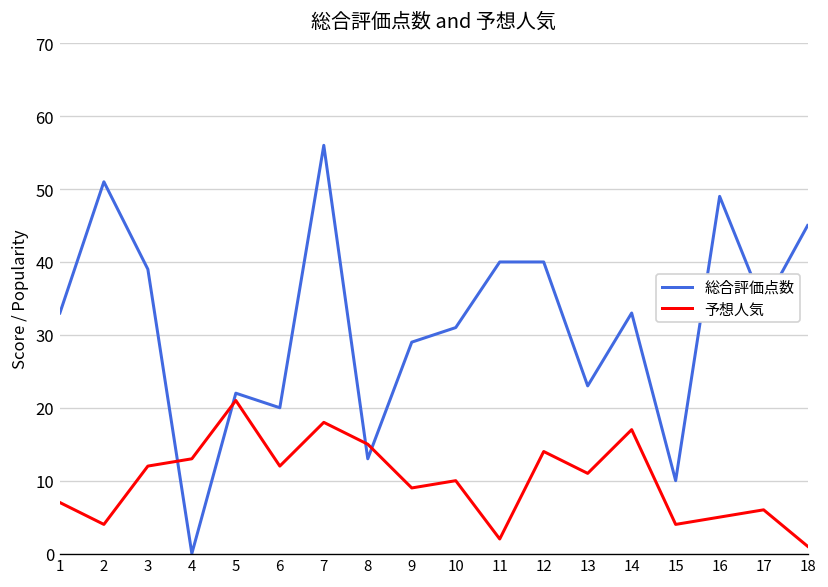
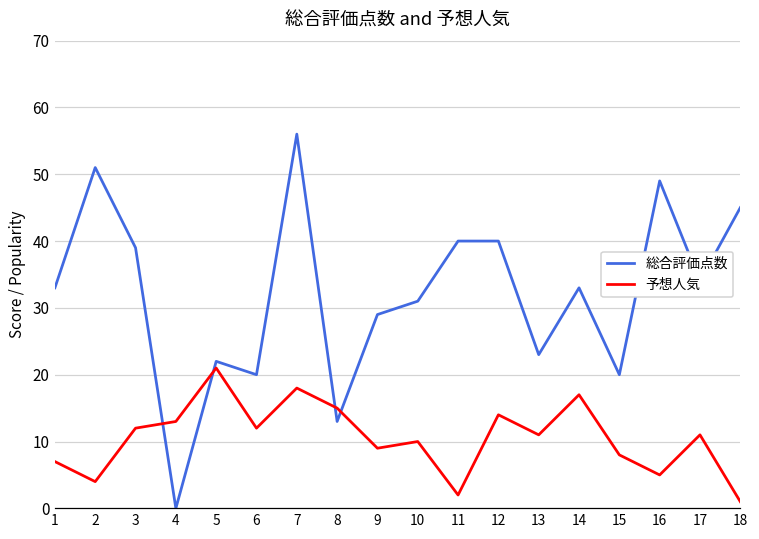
  {
    "総合評価点数": {
      "1": 33,
      "2": 51,
      "3": 39,
      "4": 0,
      "5": 22,
      "6": 20,
      "7": 56,
      "8": 13,
      "9": 29,
      "10": 31,
      "11": 40,
      "12": 40,
      "13": 23,
      "14": 33,
-     "15": 10,
+     "15": 20,
      "16": 49,
      "18": 45
    },
    "予想人気": {
      "1": 7,
      "2": 4,
      "3": 12,
      "4": 13,
      "5": 21,
      "6": 12,
      "7": 18,
      "8": 15,
      "9": 9,
      "10": 10,
      "11": 2,
      "12": 14,
      "13": 11,
      "14": 17,
-     "15": 4,
+     "15": 8,
      "16": 5,
-     "17": 6,
+     "17": 11,
      "18": 1
    }
  }
